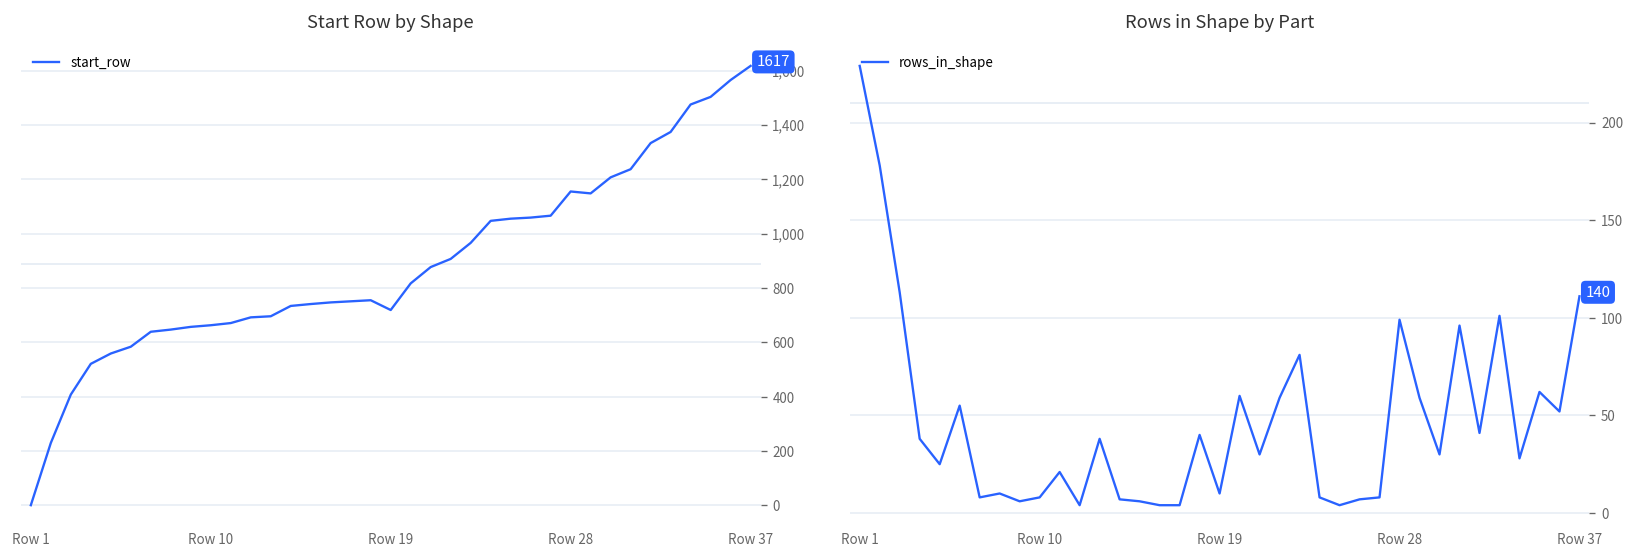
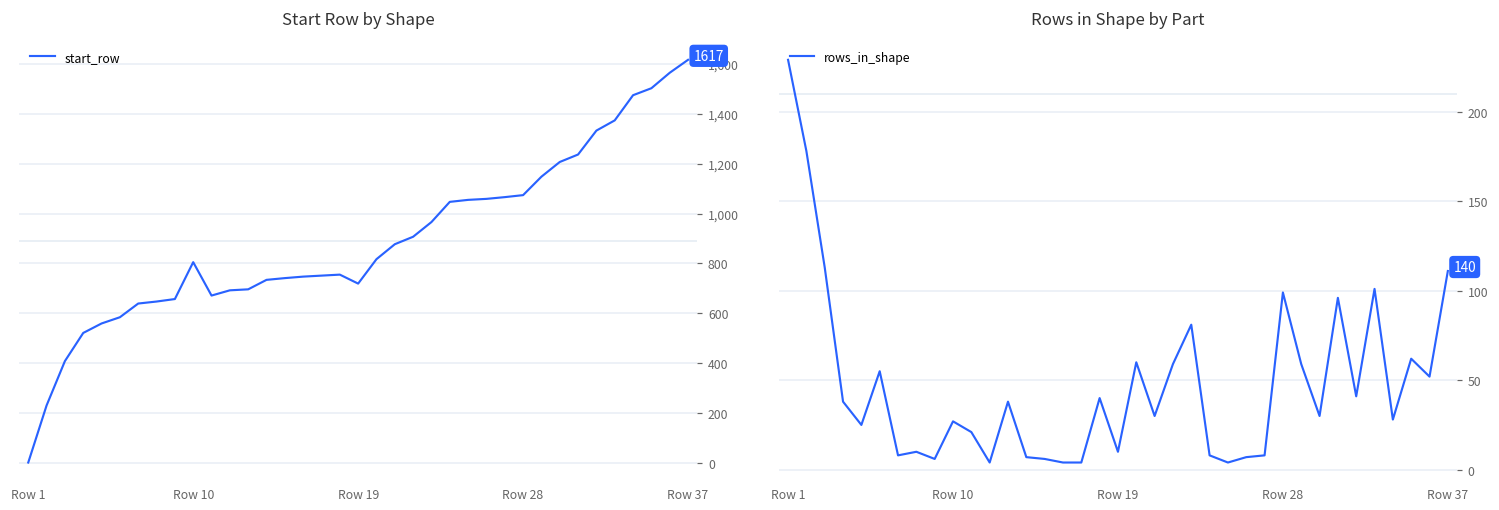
  {
    "Start Row by Shape": {
      "Row 1": "0",
-     "Row 10": "660",
+     "Row 10": "810",
      "Row 19": "720",
-     "Row 28": "1,160"
+     "Row 28": "1,070"
    },
    "Rows in Shape by Part": {
      "Row 1": "229",
-     "Row 10": "8",
+     "Row 10": "27",
      "Row 19": "10",
      "Row 28": "99"
    }
  }
